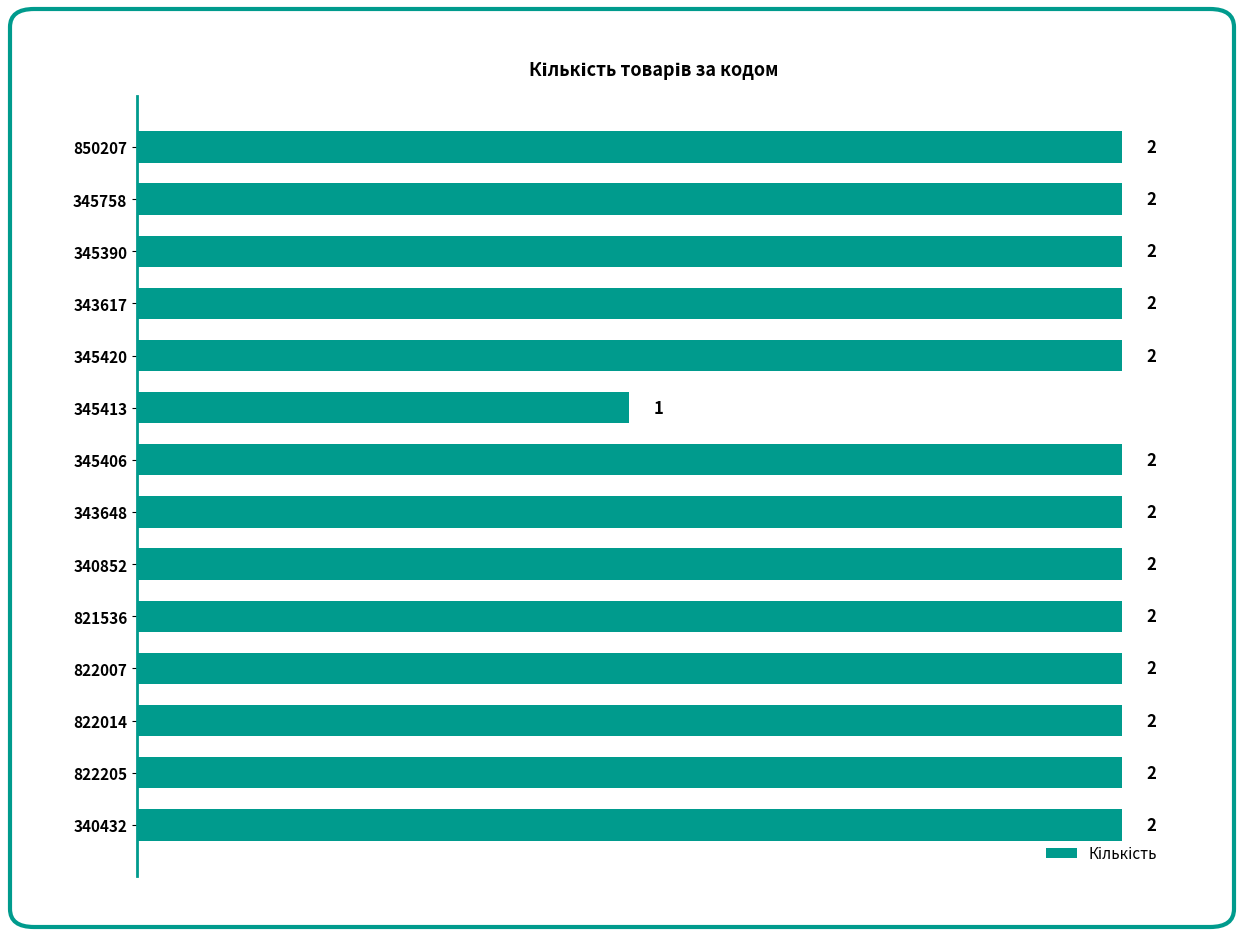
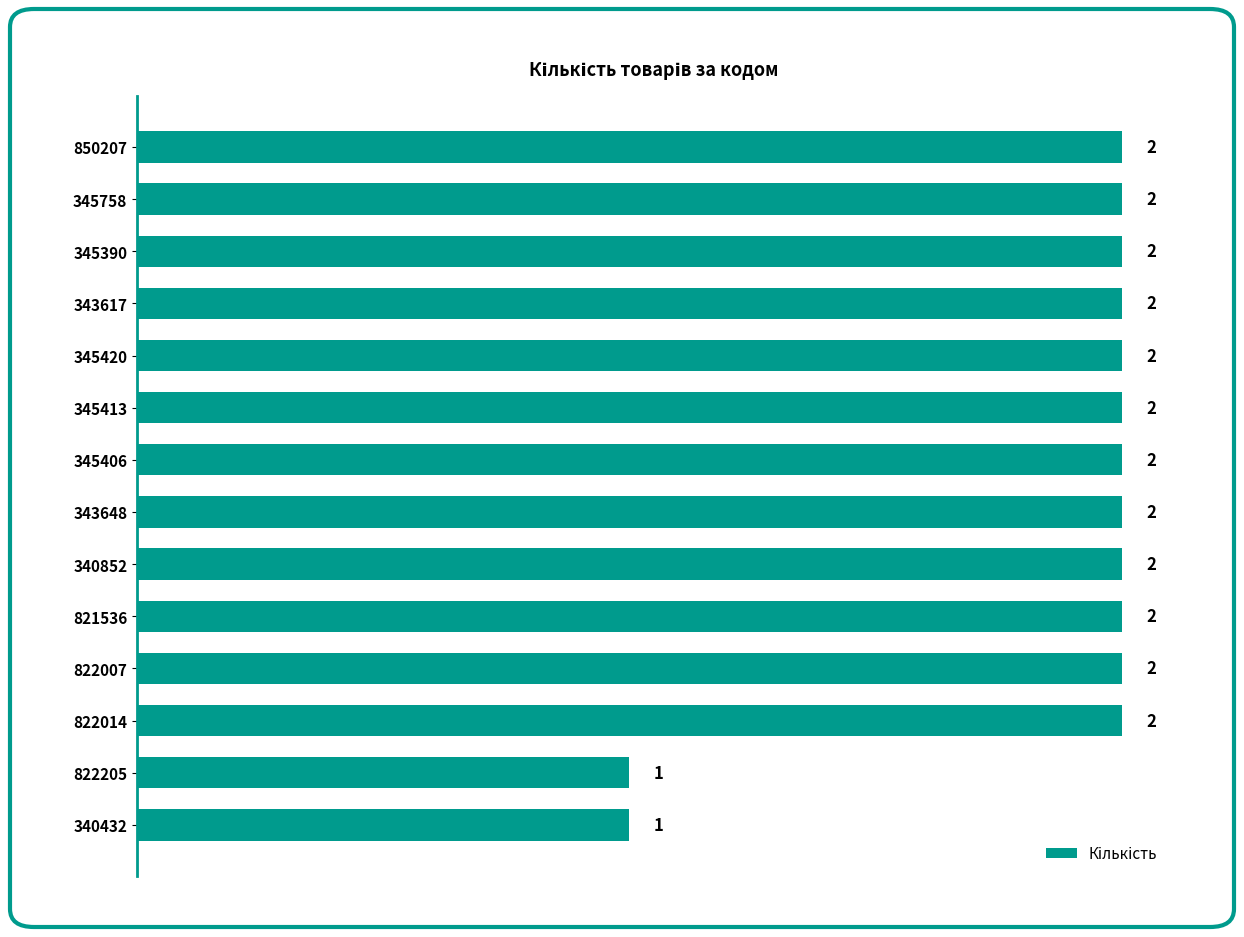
  {
    "850207": 2,
    "345758": 2,
    "345390": 2,
    "343617": 2,
    "345420": 2,
-   "345413": 1,
+   "345413": 2,
    "345406": 2,
    "343648": 2,
    "340852": 2,
    "821536": 2,
    "822007": 2,
    "822014": 2,
-   "822205": 2,
-   "340432": 2
+   "822205": 1,
+   "340432": 1
  }
